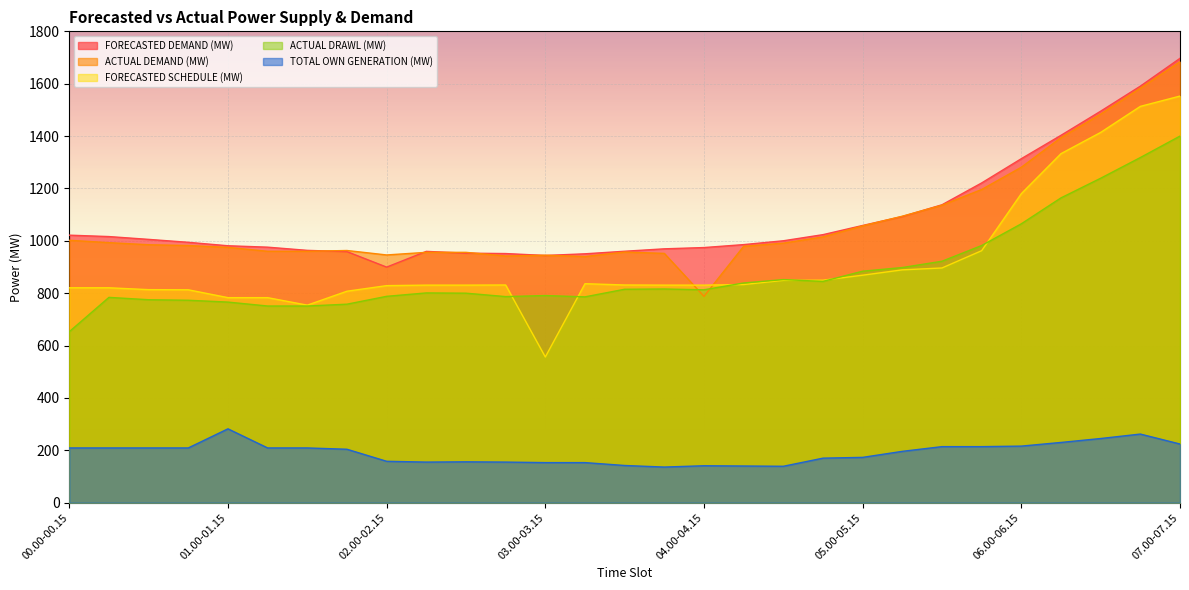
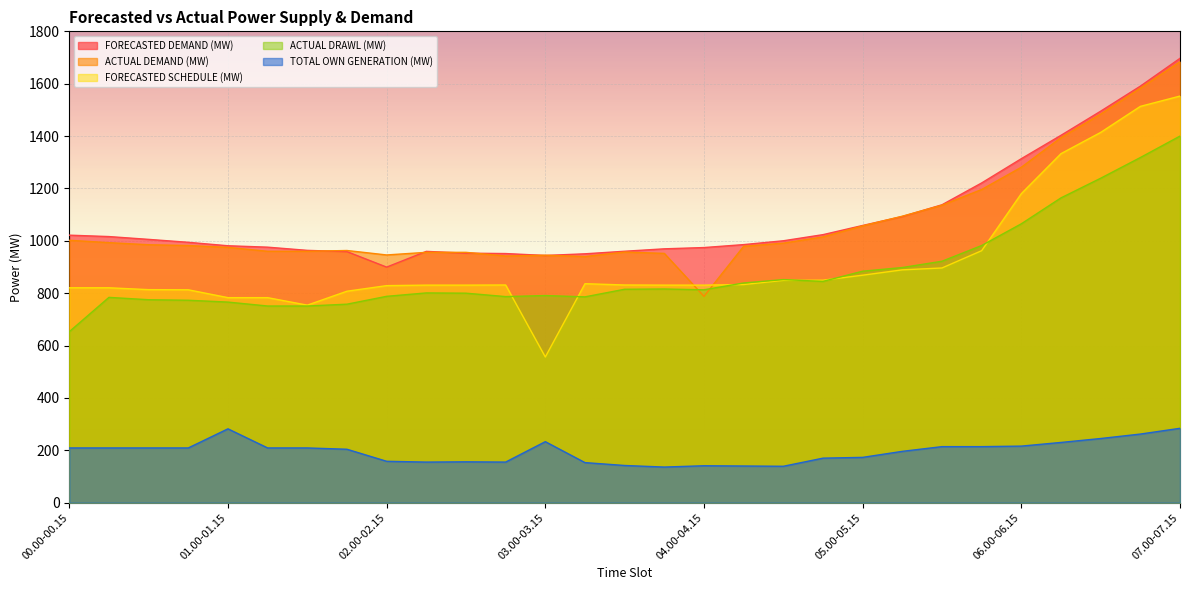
  {
    "FORECASTED DEMAND (MW)": {
      "00.00-00.15": 1020,
      "02.00-02.15": 900,
      "04.00-04.15": 970,
      "06.00-06.15": 1310,
      "07.00-07.15": 1700
    },
    "ACTUAL DEMAND (MW)": {
      "00.00-00.15": 1000,
      "02.00-02.15": 950,
      "04.00-04.15": 790,
      "06.00-06.15": 1280,
      "07.00-07.15": 1680
    },
    "FORECASTED SCHEDULE (MW)": {
      "00.00-00.15": 820,
      "01.00-01.15": 780,
      "02.00-02.15": 830,
      "03.00-03.15": 560,
      "04.00-04.15": 830,
      "05.00-05.15": 870,
      "06.00-06.15": 1180,
      "07.00-07.15": 1550
    },
    "ACTUAL DRAWL (MW)": {
      "00.00-00.15": 650,
      "01.00-01.15": 770,
      "02.00-02.15": 790,
      "03.00-03.15": 790,
      "04.00-04.15": 810,
      "05.00-05.15": 880,
      "06.00-06.15": 1070,
      "07.00-07.15": 1400
    },
    "TOTAL OWN GENERATION (MW)": {
      "00.00-00.15": 210,
      "01.00-01.15": 280,
      "02.00-02.15": 160,
-     "03.00-03.15": 150,
+     "03.00-03.15": 230,
      "04.00-04.15": 140,
      "05.00-05.15": 170,
      "06.00-06.15": 220,
-     "07.00-07.15": 220
+     "07.00-07.15": 280
    }
  }
